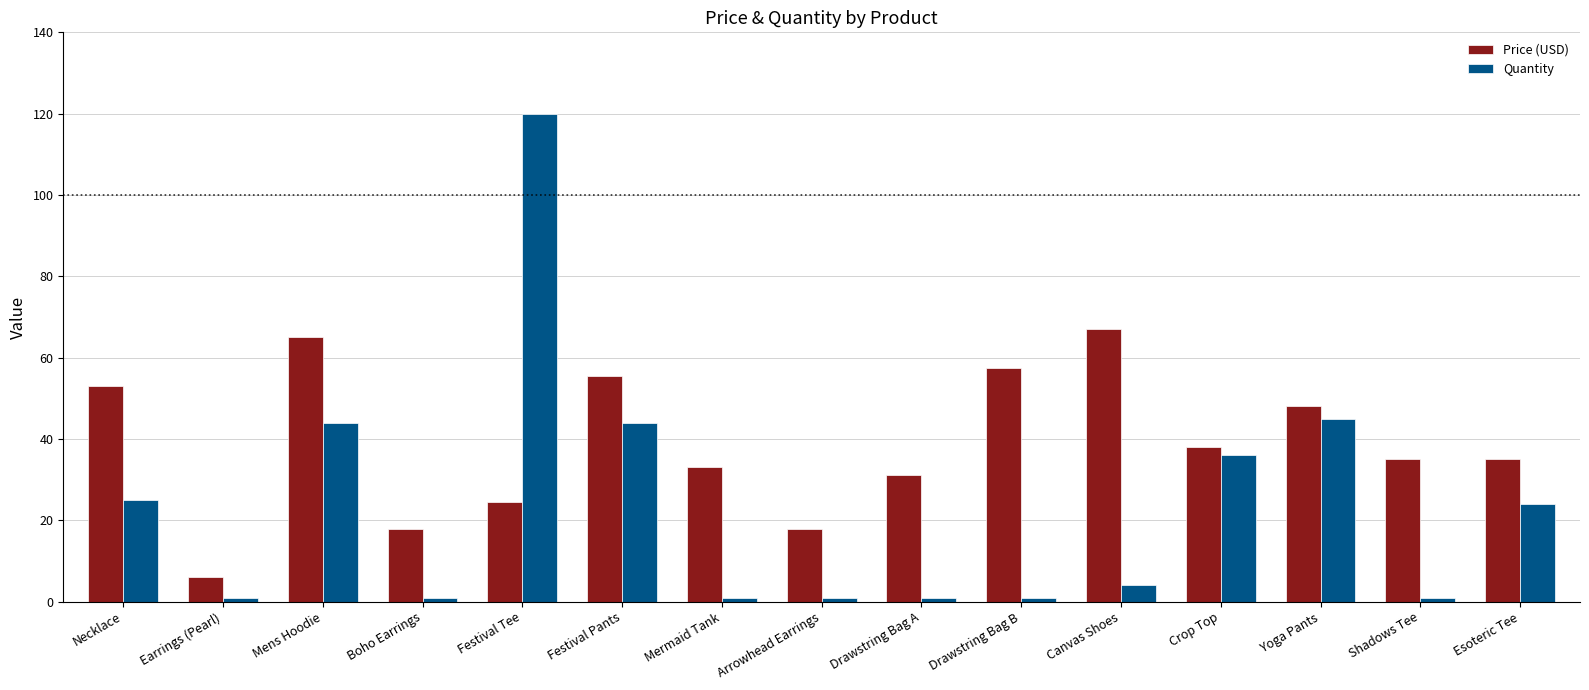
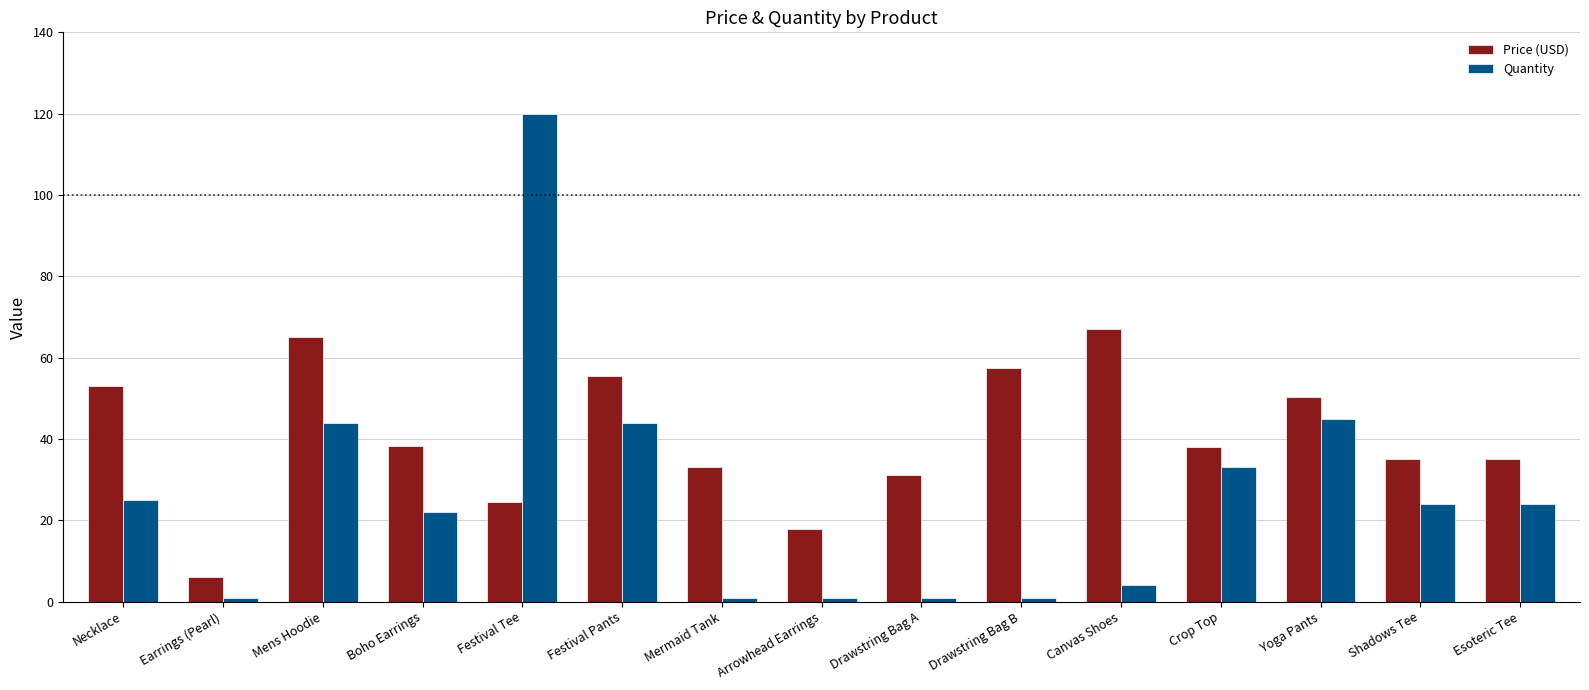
  {
    "Price (USD)": {
      "Necklace": 53,
      "Earrings (Pearl)": 6,
      "Mens Hoodie": 65,
-     "Boho Earrings": 18,
+     "Boho Earrings": 38,
      "Festival Tee": 25,
      "Festival Pants": 56,
      "Mermaid Tank": 33,
      "Arrowhead Earrings": 18,
      "Drawstring Bag A": 31,
      "Drawstring Bag B": 57,
      "Canvas Shoes": 67,
      "Crop Top": 38,
-     "Yoga Pants": 48,
+     "Yoga Pants": 50,
      "Shadows Tee": 35,
      "Esoteric Tee": 35
    },
    "Quantity": {
      "Necklace": 25,
      "Earrings (Pearl)": 1,
      "Mens Hoodie": 44,
-     "Boho Earrings": 1,
+     "Boho Earrings": 22,
      "Festival Tee": 120,
      "Festival Pants": 44,
      "Mermaid Tank": 1,
      "Arrowhead Earrings": 1,
      "Drawstring Bag A": 1,
      "Drawstring Bag B": 1,
      "Canvas Shoes": 4,
-     "Crop Top": 36,
+     "Crop Top": 33,
      "Yoga Pants": 45,
-     "Shadows Tee": 1,
+     "Shadows Tee": 24,
      "Esoteric Tee": 24
    }
  }
